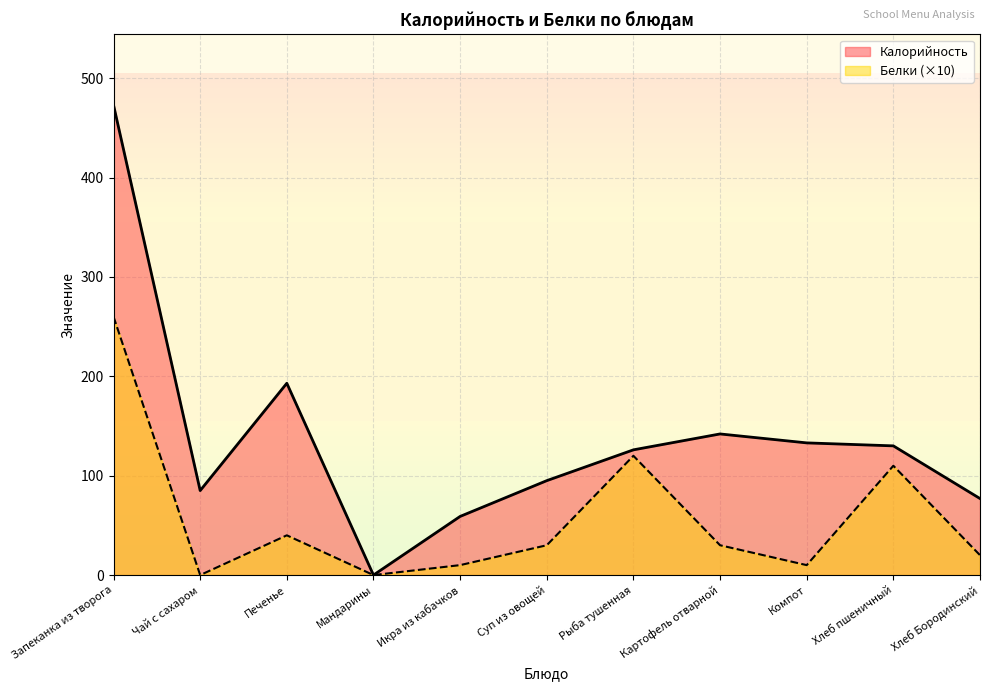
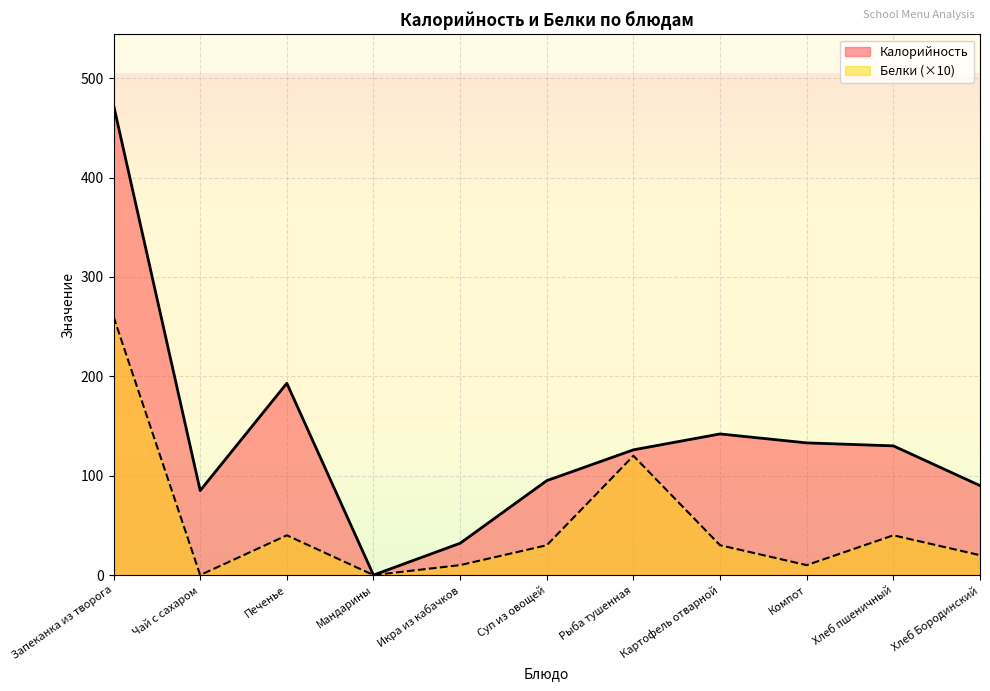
  {
    "Калорийность": {
      "Запеканка из творога": 470,
      "Чай с сахаром": 90,
      "Печенье": 190,
-     "Икра из кабачков": 60,
+     "Икра из кабачков": 30,
      "Суп из овощей": 100,
      "Рыба тушенная": 130,
      "Картофель отварной": 140,
      "Компот": 130,
      "Хлеб пшеничный": 130,
-     "Хлеб Бородинский": 80
+     "Хлеб Бородинский": 90
    },
    "Белки (×10)": {
      "Запеканка из творога": 260,
      "Чай с сахаром": 0,
      "Печенье": 40,
      "Икра из кабачков": 10,
      "Суп из овощей": 30,
      "Рыба тушенная": 120,
      "Картофель отварной": 30,
      "Компот": 10,
-     "Хлеб пшеничный": 110,
+     "Хлеб пшеничный": 40,
      "Хлеб Бородинский": 20
    }
  }
